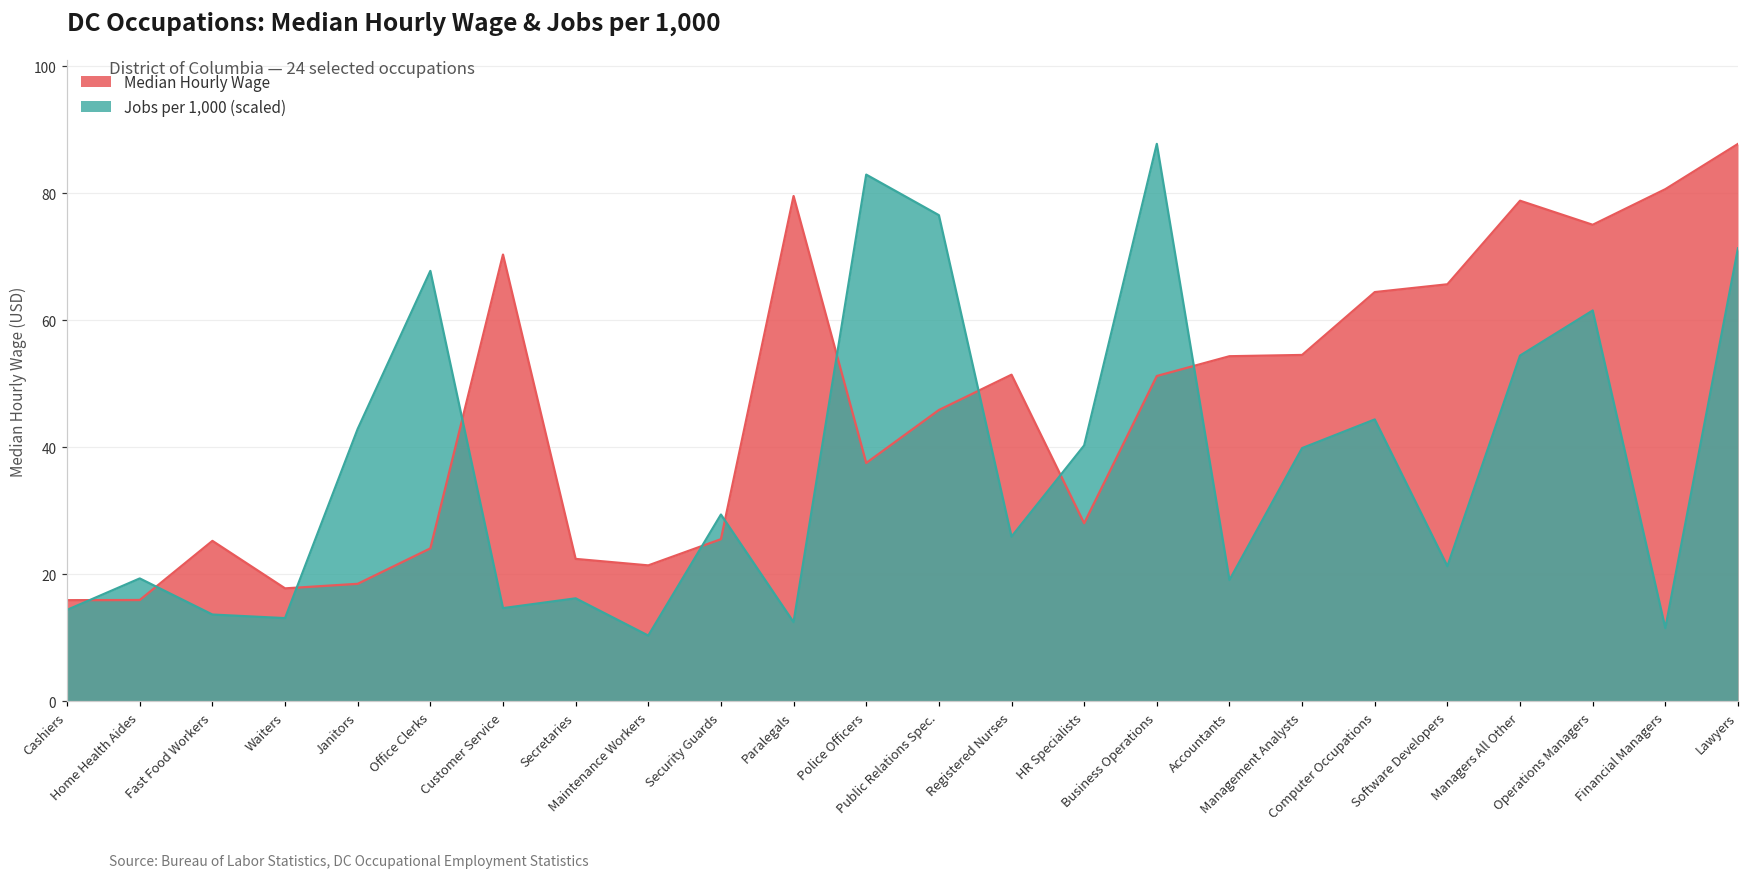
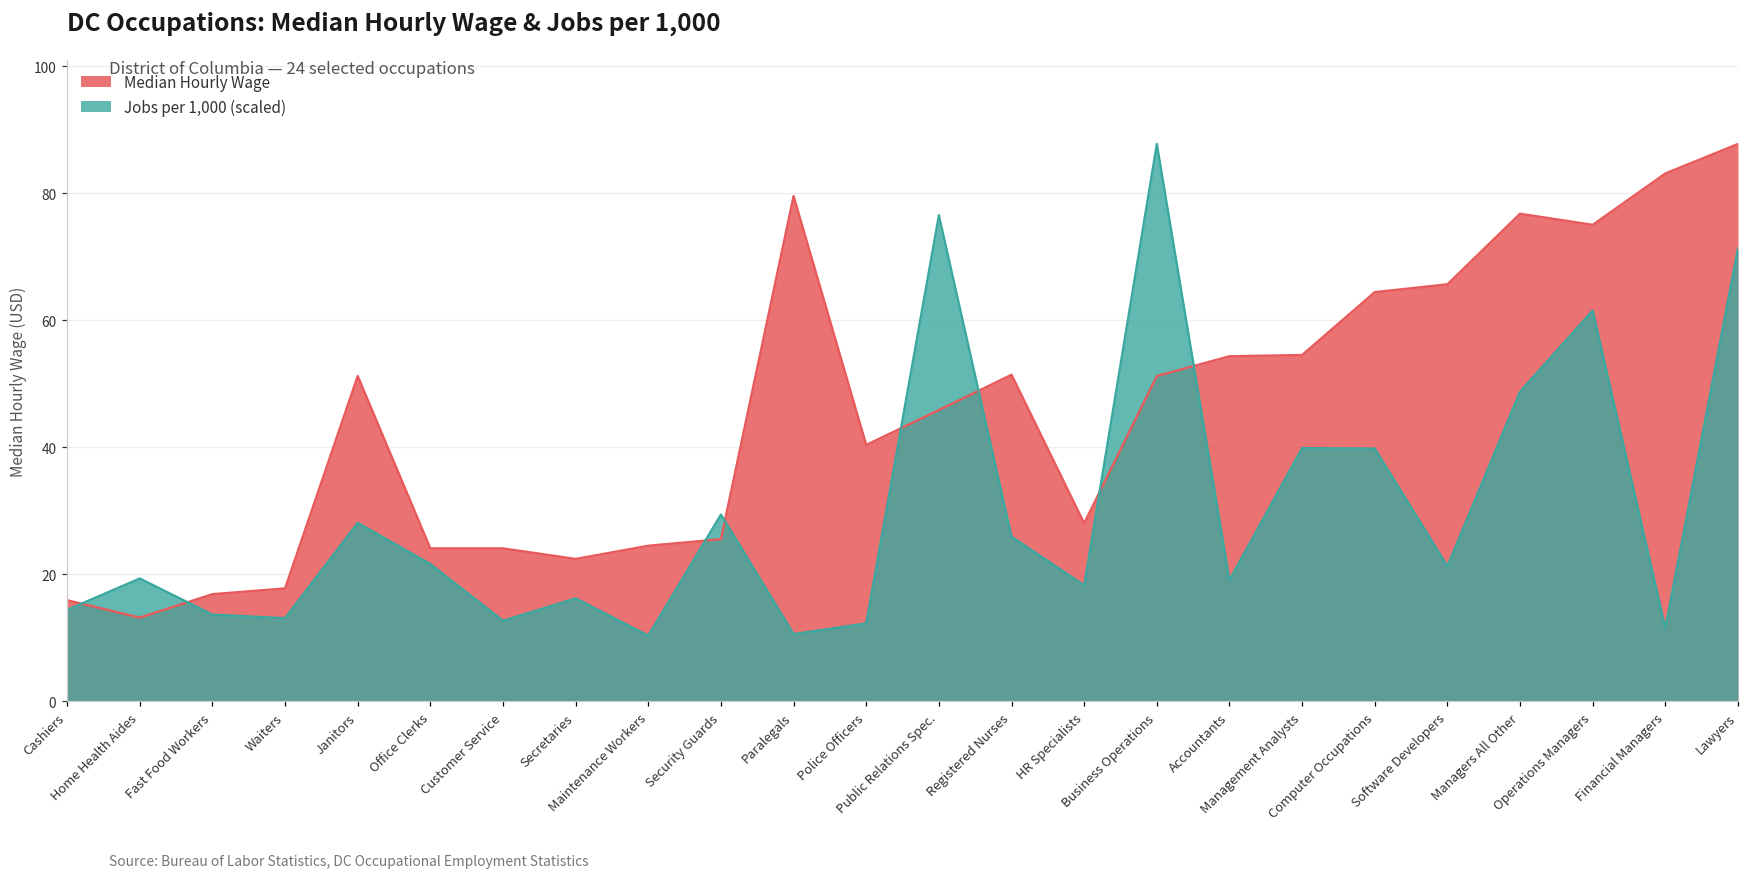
  {
    "Median Hourly Wage": {
      "Cashiers": 16,
-     "Home Health Aides": 16,
-     "Fast Food Workers": 25,
+     "Home Health Aides": 13,
+     "Fast Food Workers": 17,
      "Waiters": 18,
-     "Janitors": 18,
+     "Janitors": 51,
      "Office Clerks": 24,
-     "Customer Service": 70,
+     "Customer Service": 24,
      "Secretaries": 22,
-     "Maintenance Workers": 21,
+     "Maintenance Workers": 24,
      "Security Guards": 25,
      "Paralegals": 80,
-     "Police Officers": 37,
+     "Police Officers": 40,
      "Public Relations Spec.": 46,
      "Registered Nurses": 51,
      "HR Specialists": 28,
      "Business Operations": 51,
      "Accountants": 54,
      "Management Analysts": 55,
      "Computer Occupations": 64,
      "Software Developers": 66,
-     "Managers All Other": 79,
+     "Managers All Other": 77,
      "Operations Managers": 75,
-     "Financial Managers": 81,
+     "Financial Managers": 83,
      "Lawyers": 88
    },
    "Jobs per 1,000 (scaled)": {
      "Cashiers": 14,
      "Home Health Aides": 19,
      "Fast Food Workers": 14,
      "Waiters": 13,
-     "Janitors": 43,
-     "Office Clerks": 68,
-     "Customer Service": 15,
+     "Janitors": 28,
+     "Office Clerks": 22,
+     "Customer Service": 13,
      "Secretaries": 16,
      "Maintenance Workers": 10,
      "Security Guards": 29,
-     "Paralegals": 12,
-     "Police Officers": 83,
+     "Paralegals": 11,
+     "Police Officers": 12,
      "Public Relations Spec.": 77,
      "Registered Nurses": 26,
-     "HR Specialists": 40,
+     "HR Specialists": 18,
      "Business Operations": 88,
      "Accountants": 19,
      "Management Analysts": 40,
-     "Computer Occupations": 44,
+     "Computer Occupations": 40,
      "Software Developers": 21,
-     "Managers All Other": 54,
+     "Managers All Other": 49,
      "Operations Managers": 61,
      "Financial Managers": 11,
      "Lawyers": 71
    }
  }
